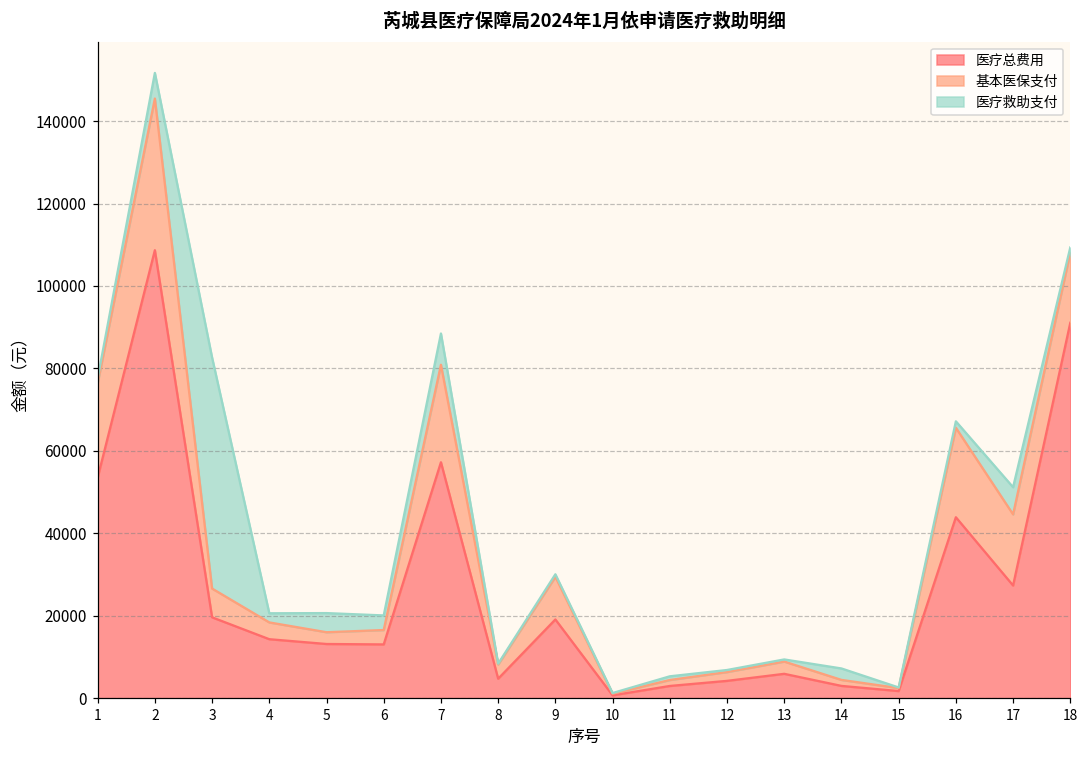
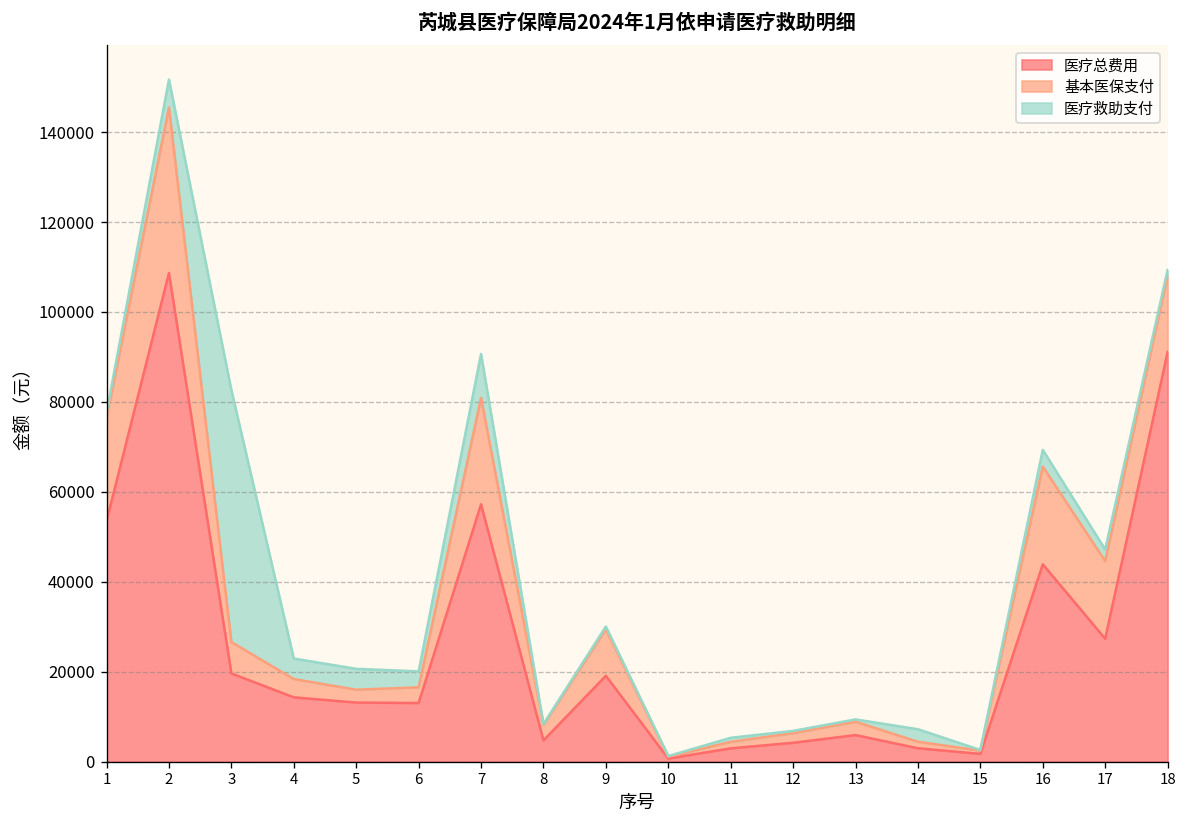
  {
    "医疗救助支付": {
      "1": 1000,
      "2": 6000,
      "3": 56000,
-     "4": 2000,
+     "4": 5000,
      "5": 5000,
      "6": 4000,
-     "7": 8000,
+     "7": 10000,
      "11": 1000,
      "14": 3000,
-     "16": 2000,
-     "17": 7000,
+     "16": 4000,
+     "17": 3000,
      "18": 1000
    }
  }
